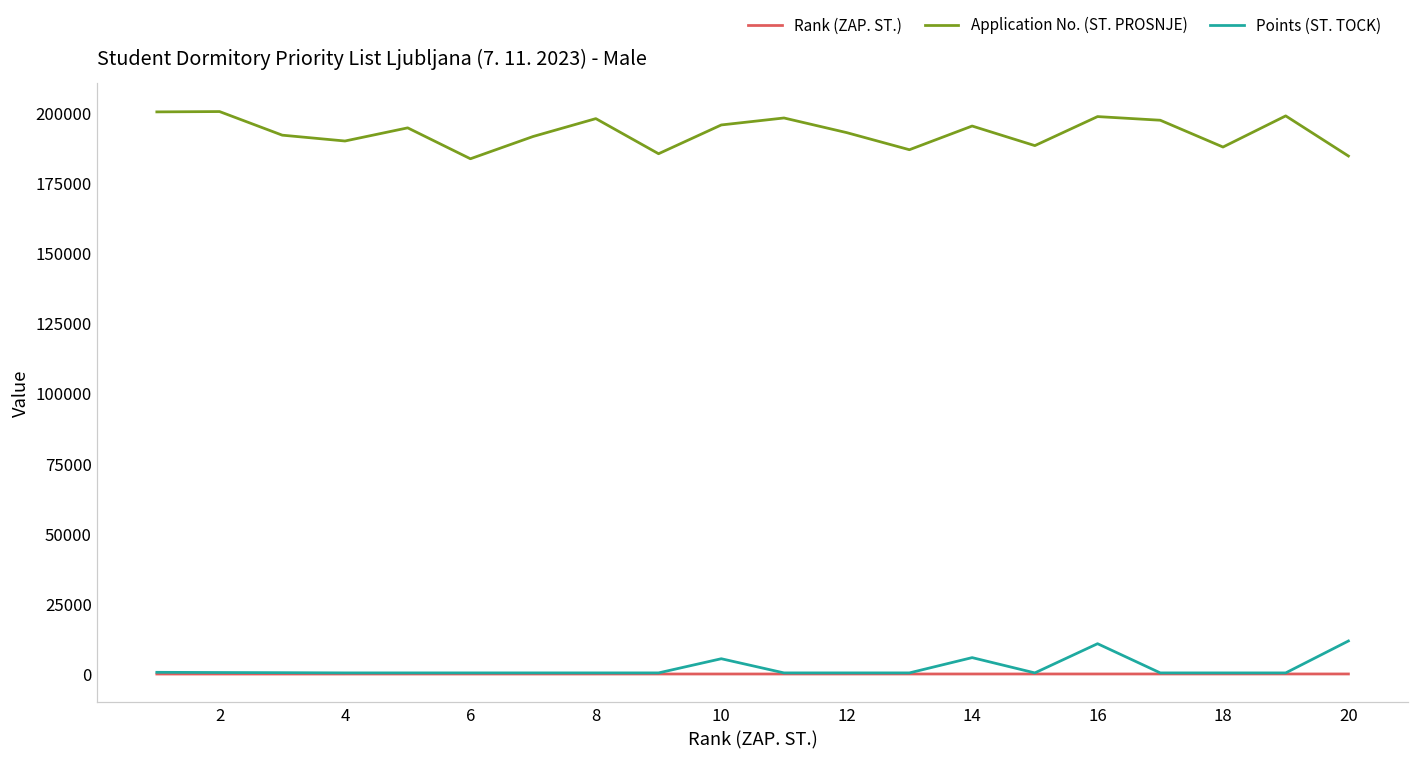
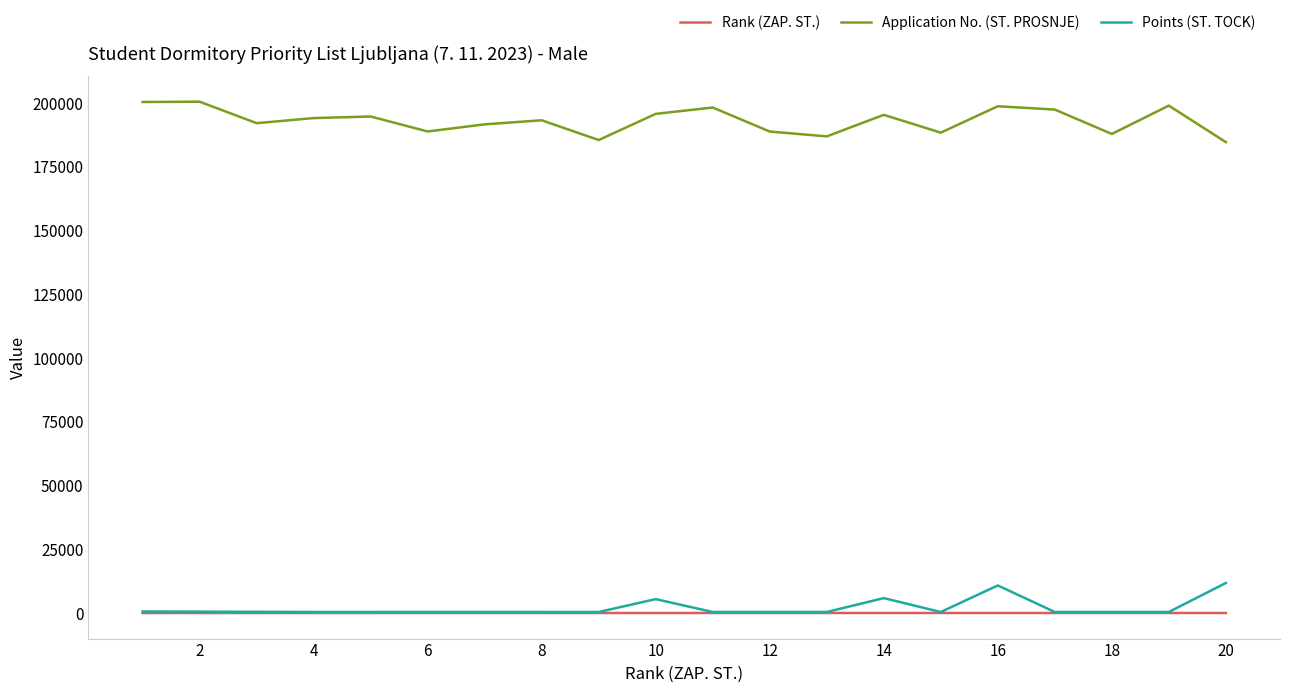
  {
    "Rank (ZAP. ST.)": {
      "10": 0,
      "14": 0,
      "16": 0,
      "20": 0
    },
    "Application No. (ST. PROSNJE)": {
      "2": 201000,
-     "4": 190000,
-     "6": 184000,
-     "8": 198000,
+     "4": 194000,
+     "6": 189000,
+     "8": 193000,
      "10": 196000,
-     "12": 193000,
+     "12": 189000,
      "14": 195000,
      "16": 199000,
      "18": 188000,
      "20": 185000
    },
    "Points (ST. TOCK)": {
      "10": 5000,
      "14": 6000,
      "16": 11000,
      "20": 12000
    }
  }
